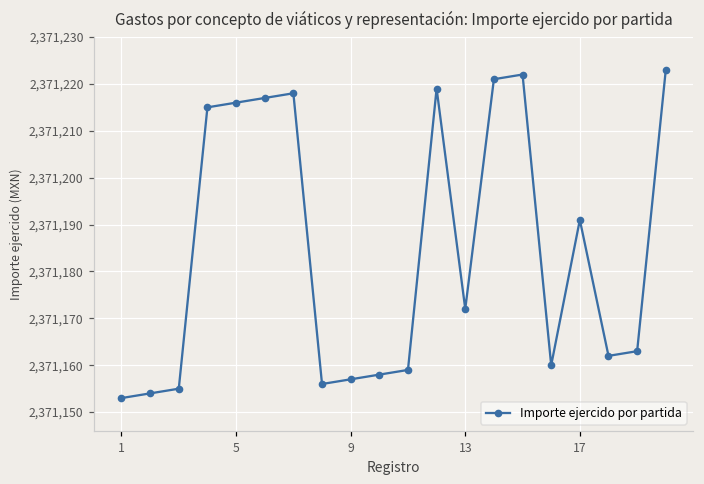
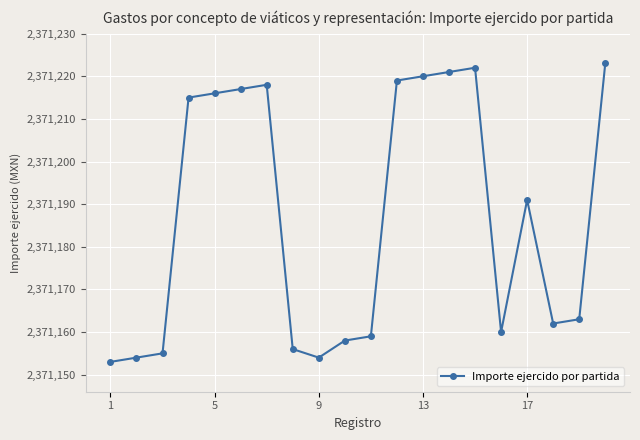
  {
    "1": "2,371,153",
    "5": "2,371,216",
-   "9": "2,371,157",
-   "13": "2,371,172",
+   "9": "2,371,154",
+   "13": "2,371,220",
    "17": "2,371,191"
  }
